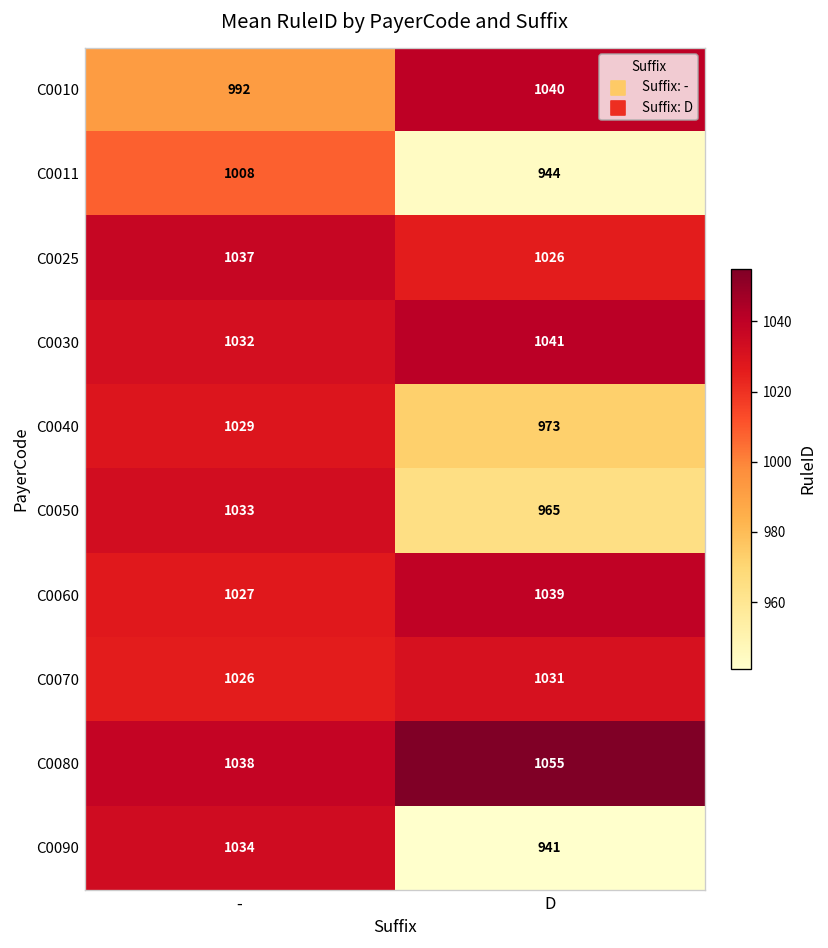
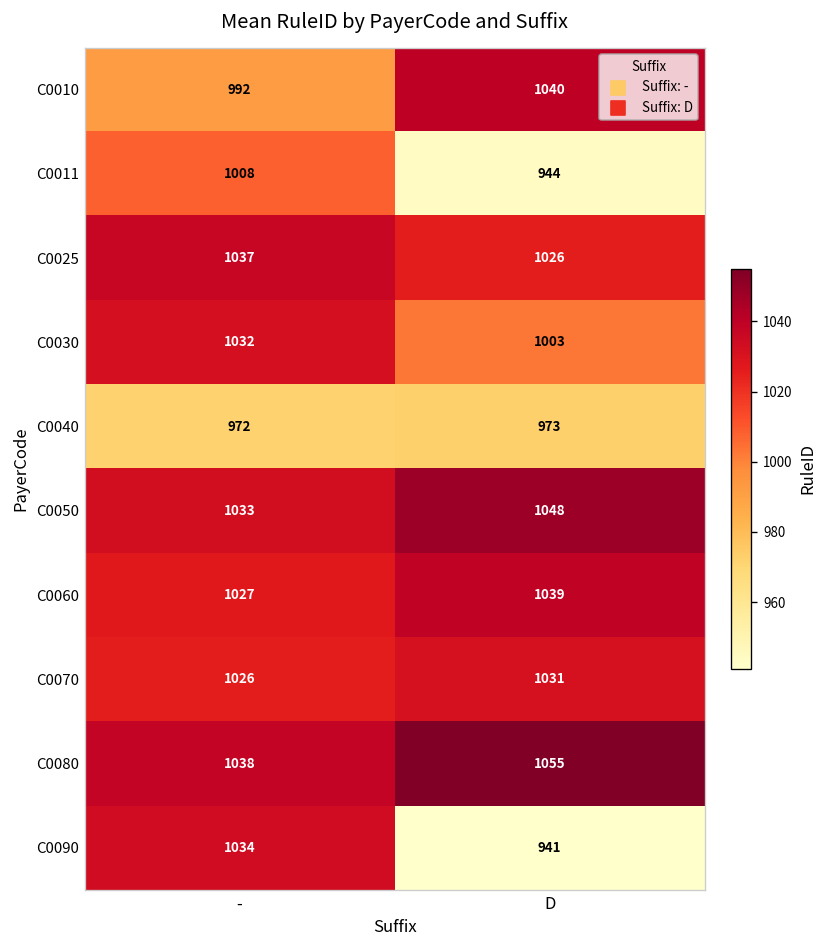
  {
    "C0010": {
      "-": 992,
      "D": 1040
    },
    "C0011": {
      "-": 1008,
      "D": 944
    },
    "C0025": {
      "-": 1037,
      "D": 1026
    },
    "C0030": {
      "-": 1032,
-     "D": 1041
+     "D": 1003
    },
    "C0040": {
-     "-": 1029,
+     "-": 972,
      "D": 973
    },
    "C0050": {
      "-": 1033,
-     "D": 965
+     "D": 1048
    },
    "C0060": {
      "-": 1027,
      "D": 1039
    },
    "C0070": {
      "-": 1026,
      "D": 1031
    },
    "C0080": {
      "-": 1038,
      "D": 1055
    },
    "C0090": {
      "-": 1034,
      "D": 941
    }
  }
